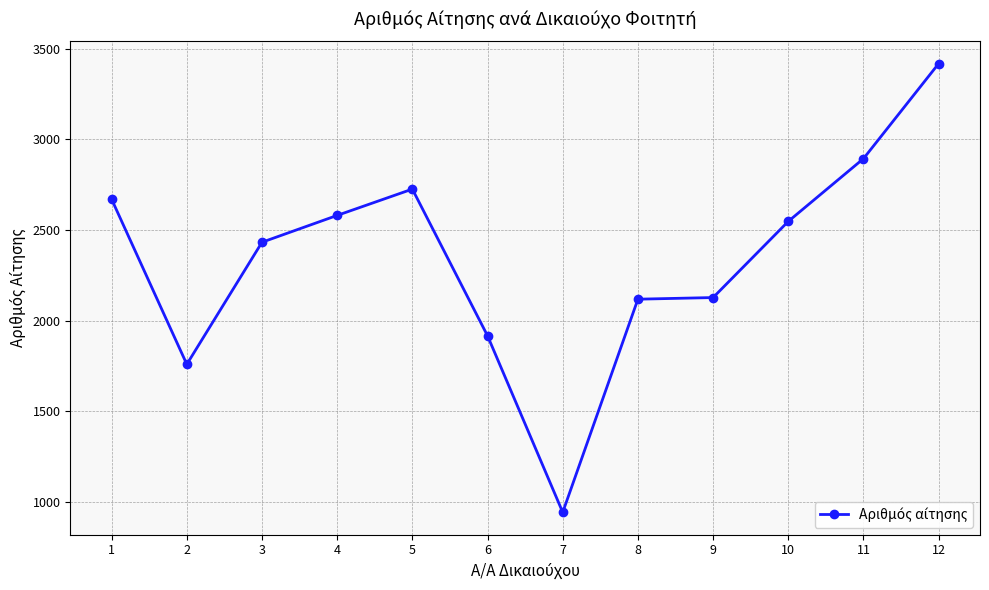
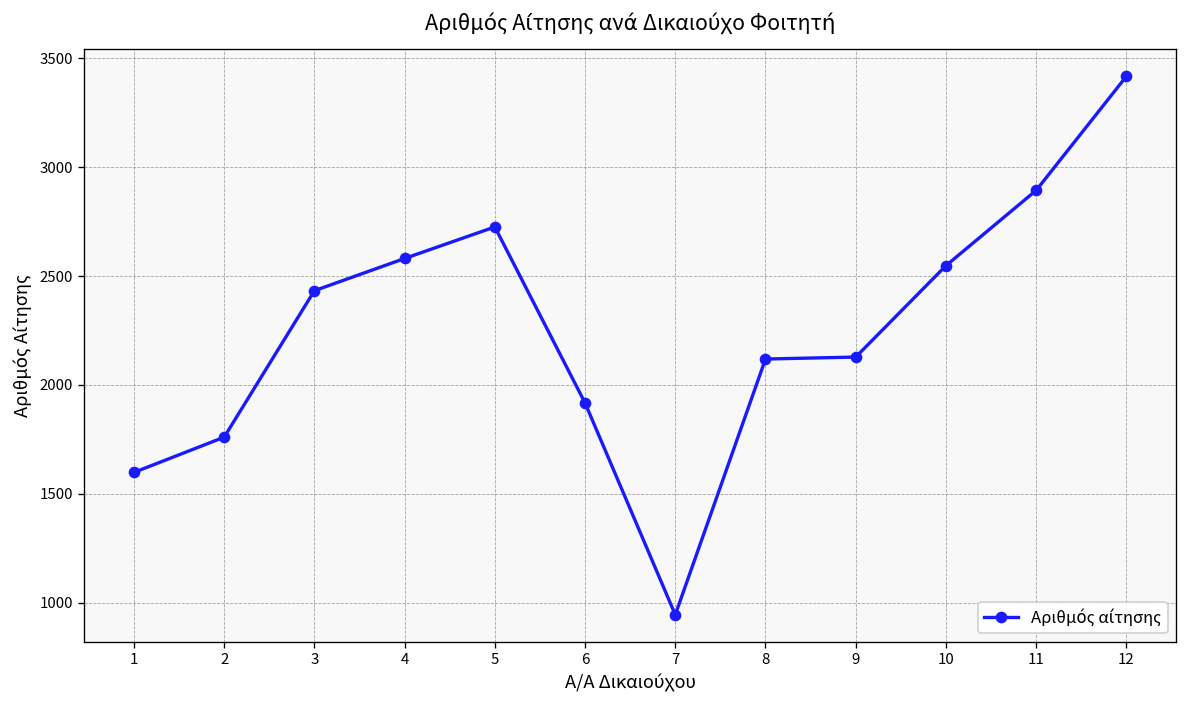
  {
-   "1": 2670,
+   "1": 1600,
    "2": 1760,
    "3": 2430,
    "4": 2580,
    "5": 2730,
    "6": 1920,
    "7": 940,
    "8": 2120,
    "9": 2130,
    "10": 2550,
    "11": 2890,
    "12": 3420
  }
